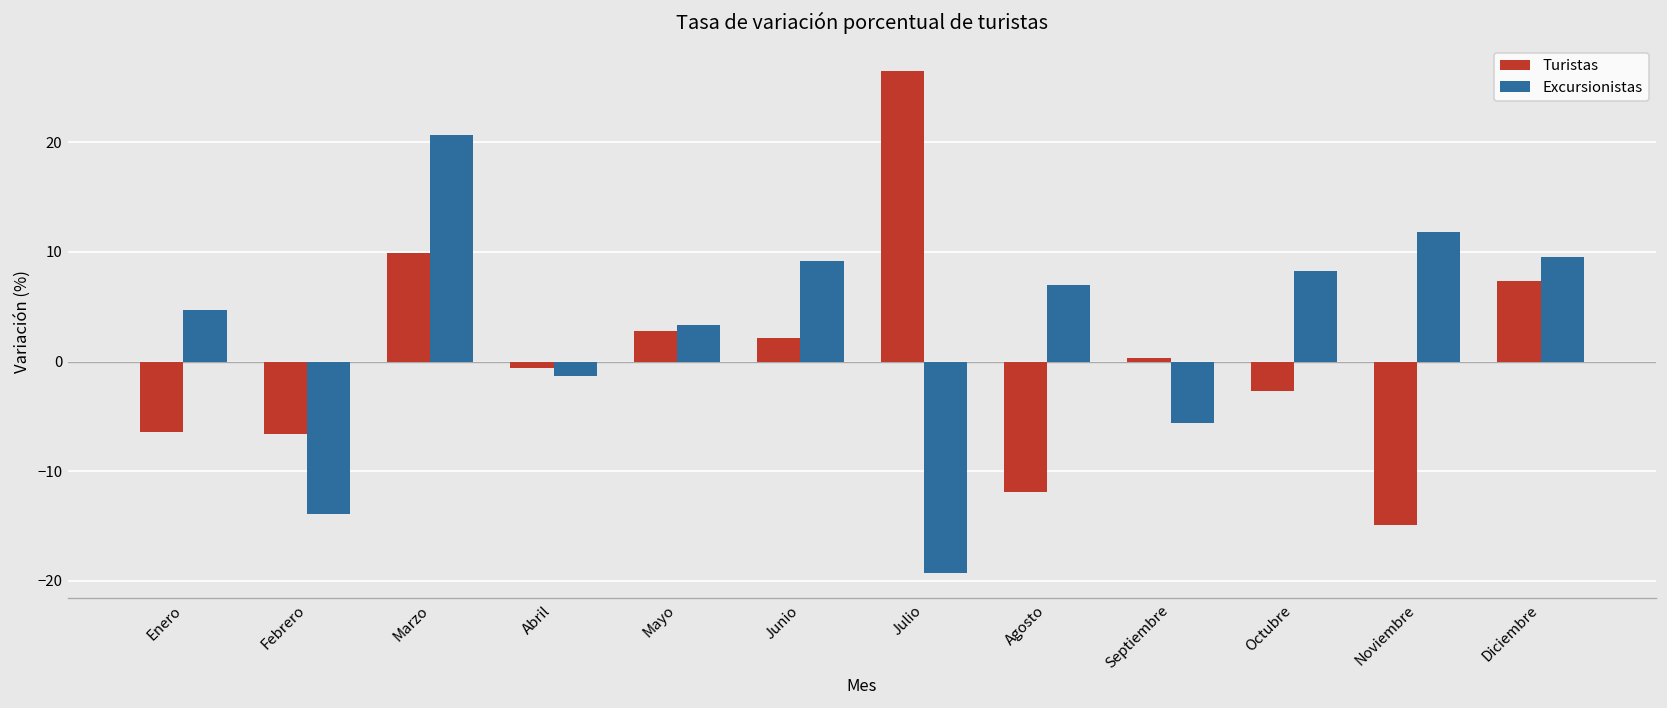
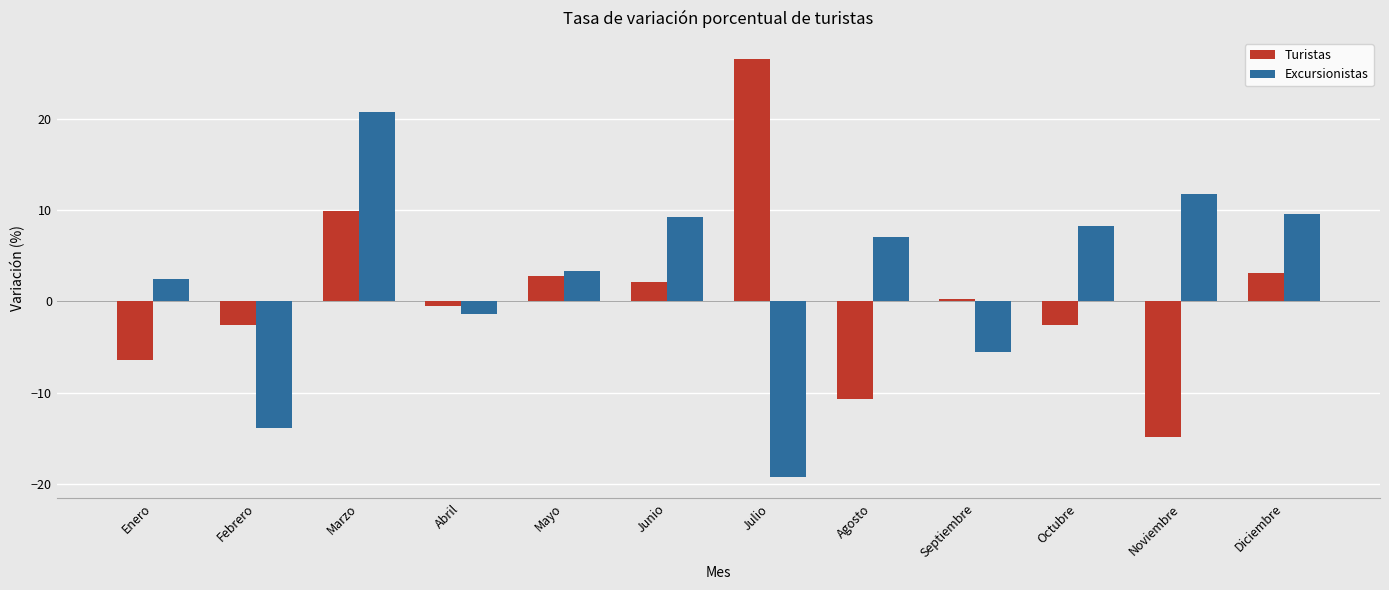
  {
    "Turistas": {
      "Enero": -6,
-     "Febrero": -7,
+     "Febrero": -3,
      "Marzo": 10,
      "Abril": -1,
      "Mayo": 3,
      "Junio": 2,
      "Julio": 27,
-     "Agosto": -12,
+     "Agosto": -11,
      "Septiembre": 0,
      "Octubre": -3,
      "Noviembre": -15,
-     "Diciembre": 7
+     "Diciembre": 3
    },
    "Excursionistas": {
-     "Enero": 5,
+     "Enero": 2,
      "Febrero": -14,
      "Marzo": 21,
      "Abril": -1,
      "Mayo": 3,
      "Junio": 9,
      "Julio": -19,
      "Agosto": 7,
      "Septiembre": -6,
      "Octubre": 8,
      "Noviembre": 12,
      "Diciembre": 10
    }
  }
